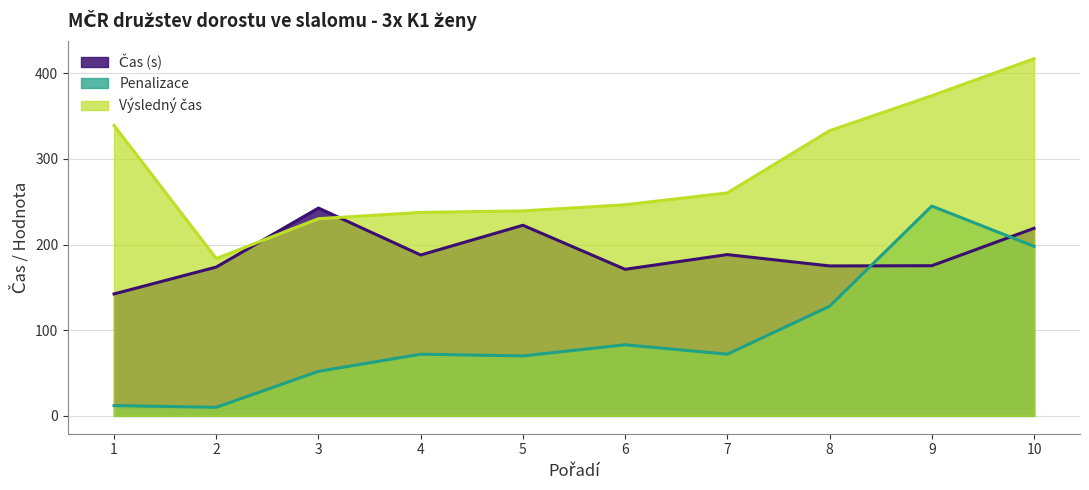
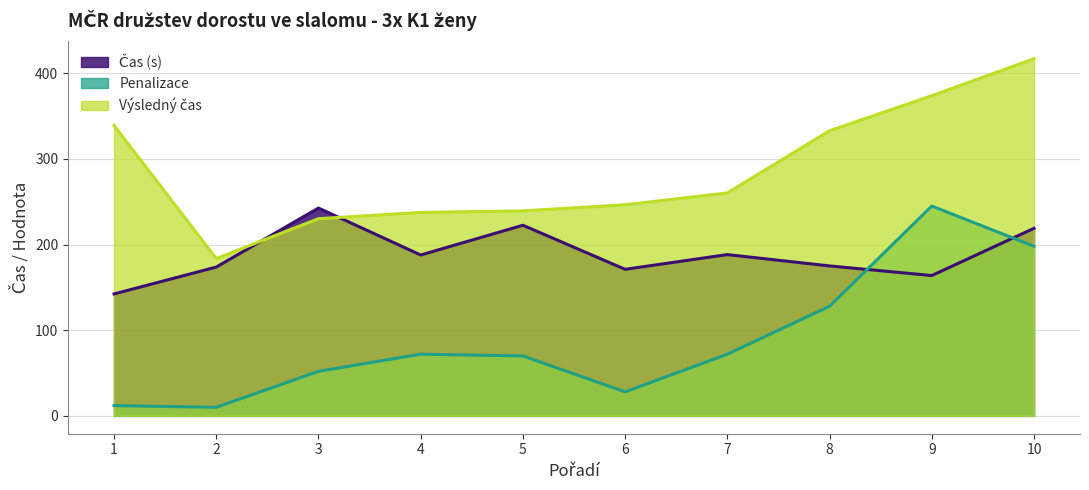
  {
    "Čas (s)": {
      "1": 140,
      "2": 170,
      "3": 240,
      "4": 190,
      "5": 220,
      "6": 170,
      "7": 190,
      "8": 180,
-     "9": 180,
+     "9": 160,
      "10": 220
    },
    "Penalizace": {
      "1": 10,
      "2": 10,
      "3": 50,
      "4": 70,
      "5": 70,
-     "6": 80,
+     "6": 30,
      "7": 70,
      "8": 130,
      "9": 250,
      "10": 200
    },
    "Výsledný čas": {
      "1": 340,
      "2": 180,
      "3": 230,
      "4": 240,
      "5": 240,
      "6": 250,
      "7": 260,
      "8": 330,
      "9": 370,
      "10": 420
    }
  }
